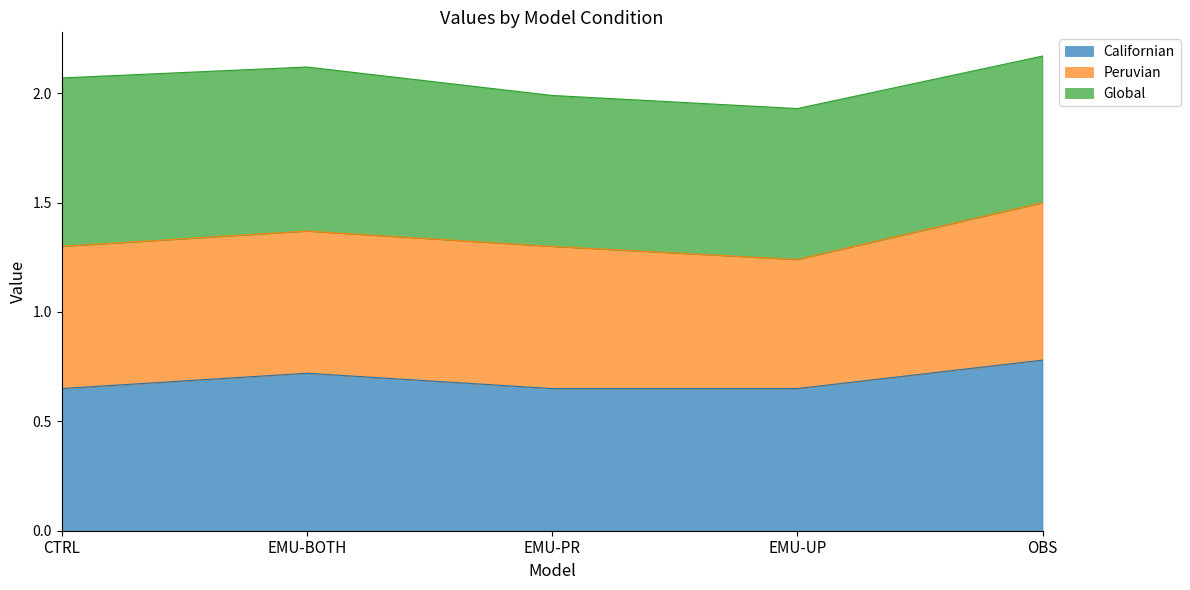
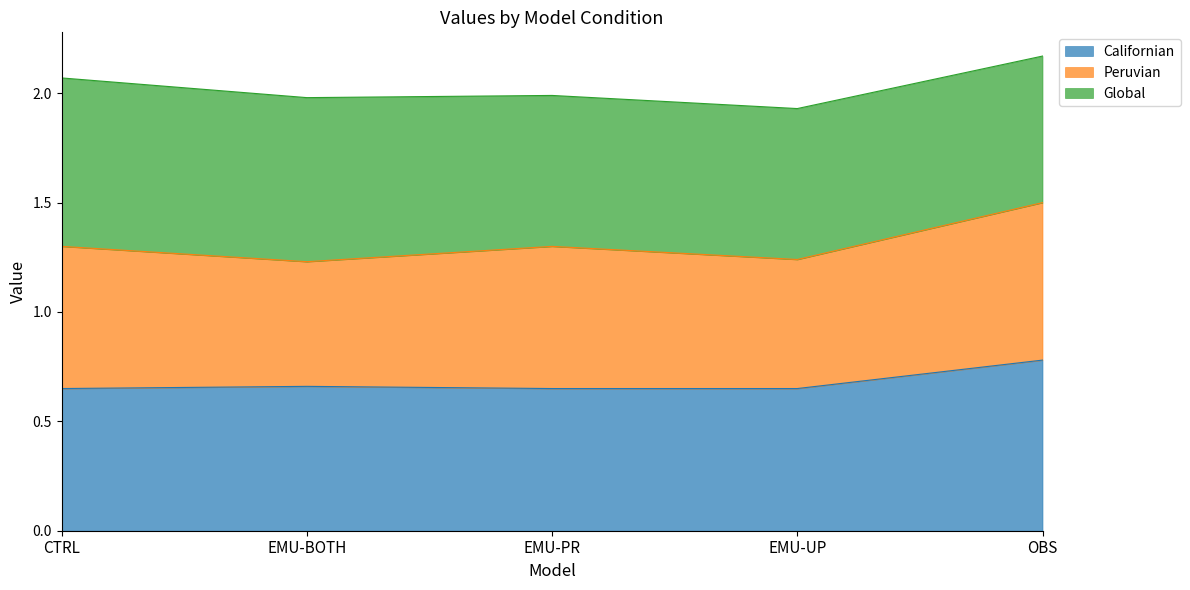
  {
    "Californian": {
      "CTRL": 0.65,
-     "EMU-BOTH": 0.72,
+     "EMU-BOTH": 0.66,
      "EMU-PR": 0.65,
      "EMU-UP": 0.65,
      "OBS": 0.78
    },
    "Peruvian": {
      "CTRL": 0.65,
-     "EMU-BOTH": 0.65,
+     "EMU-BOTH": 0.57,
      "EMU-PR": 0.65,
      "EMU-UP": 0.59,
      "OBS": 0.72
    },
    "Global": {
      "CTRL": 0.77,
      "EMU-BOTH": 0.75,
      "EMU-PR": 0.69,
      "EMU-UP": 0.69,
      "OBS": 0.67
    }
  }
